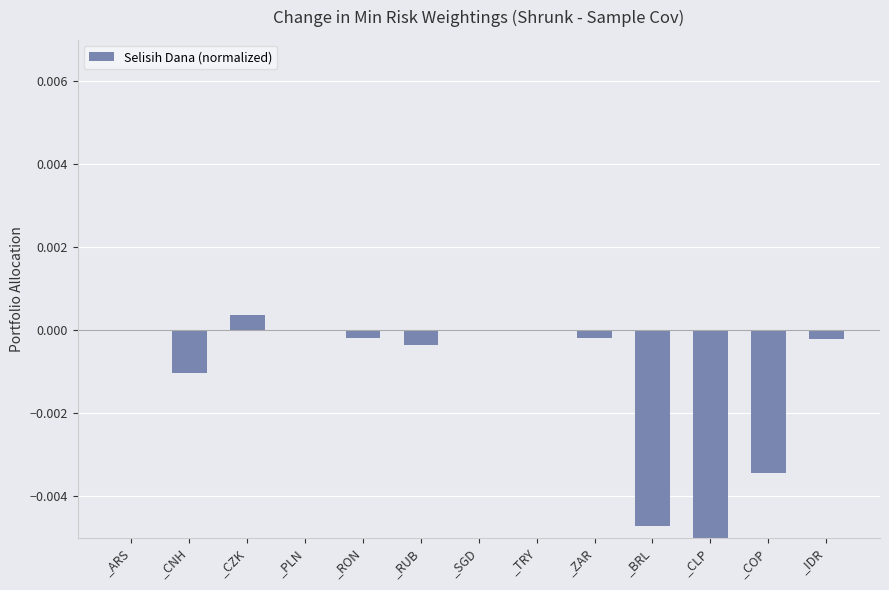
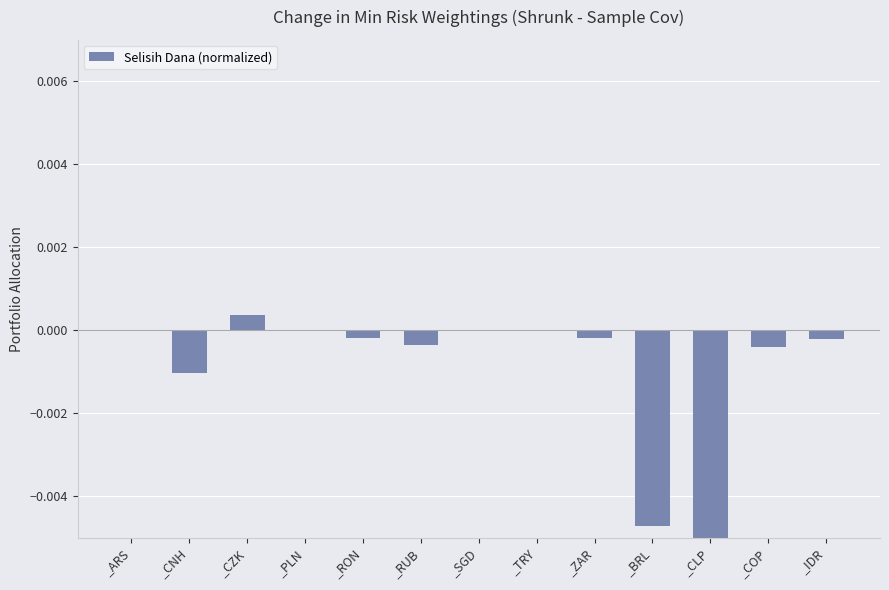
  {
    "_ARS": 0.0000,
    "_CNH": -0.0010,
    "_CZK": 0.0004,
    "_PLN": 0.0000,
    "_RON": -0.0002,
    "_RUB": -0.0004,
    "_SGD": 0.0000,
    "_ZAR": -0.0002,
    "_BRL": -0.0047,
-   "_COP": -0.0034,
+   "_COP": -0.0004,
    "_IDR": -0.0002
  }
